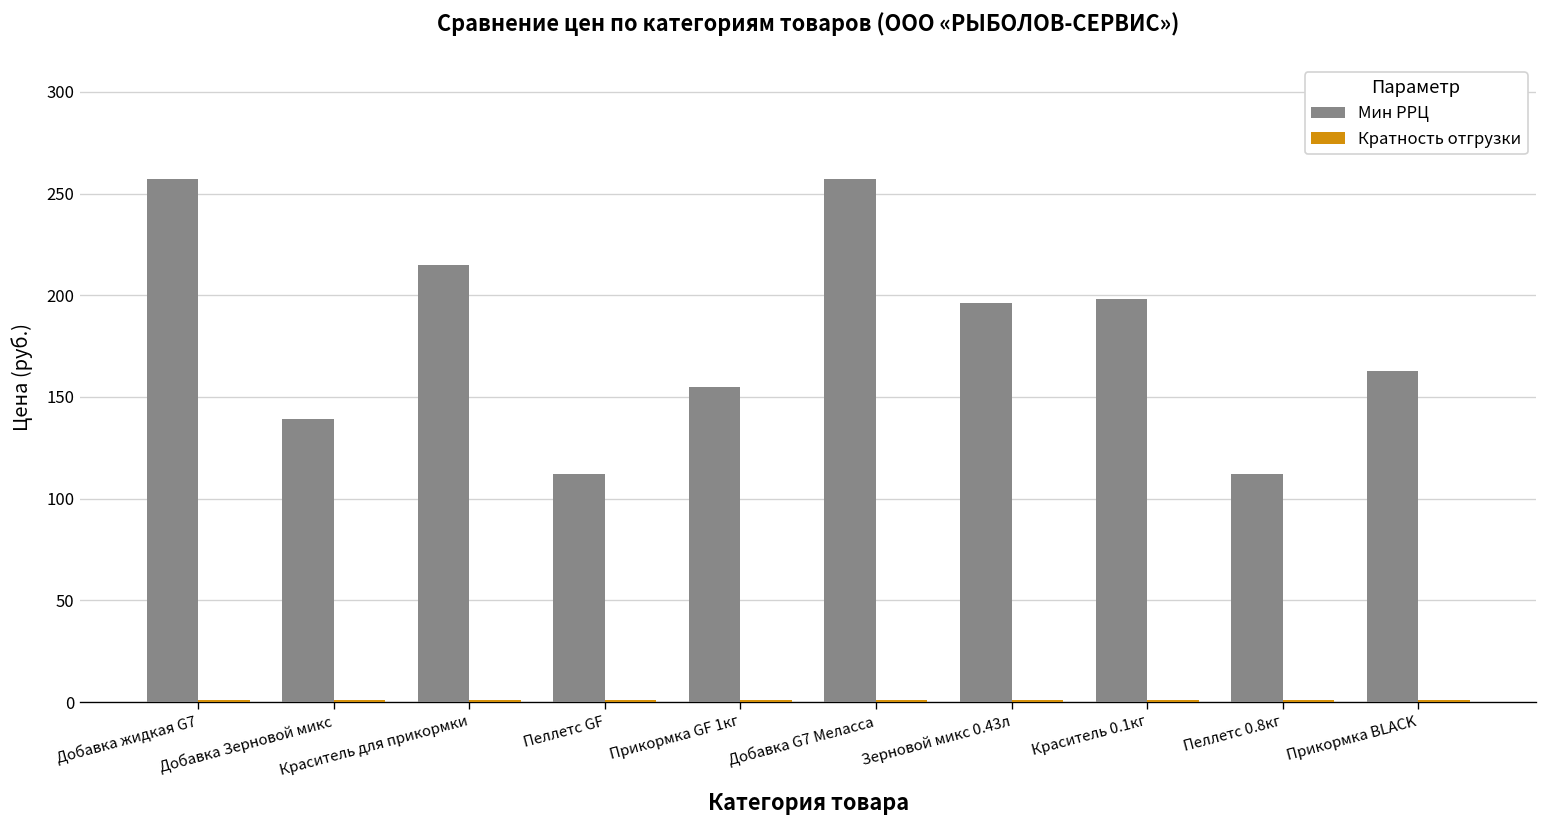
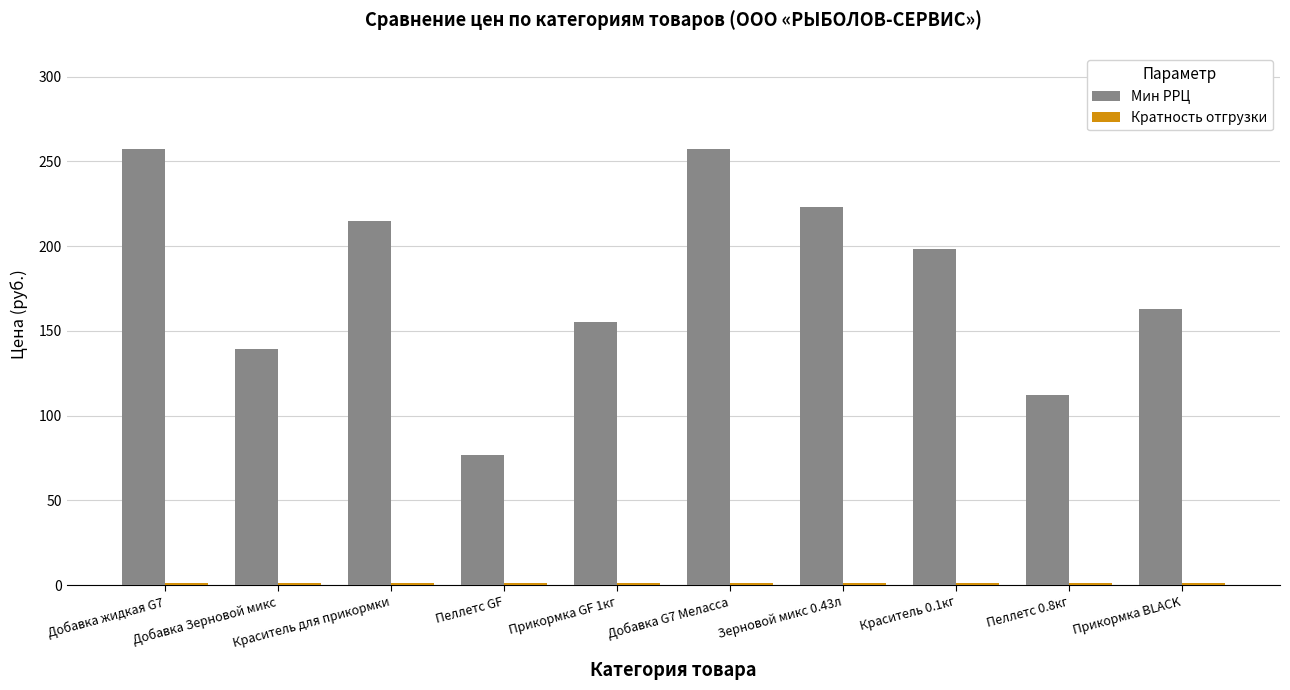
  {
    "Мин РРЦ": {
      "Добавка жидкая G7": 257,
      "Добавка Зерновой микс": 139,
      "Краситель для прикормки": 215,
-     "Пеллетс GF": 112,
+     "Пеллетс GF": 77,
      "Прикормка GF 1кг": 155,
      "Добавка G7 Меласса": 257,
-     "Зерновой микс 0.43л": 196,
+     "Зерновой микс 0.43л": 223,
      "Краситель 0.1кг": 198,
      "Пеллетс 0.8кг": 112,
      "Прикормка BLACK": 163
    }
  }
